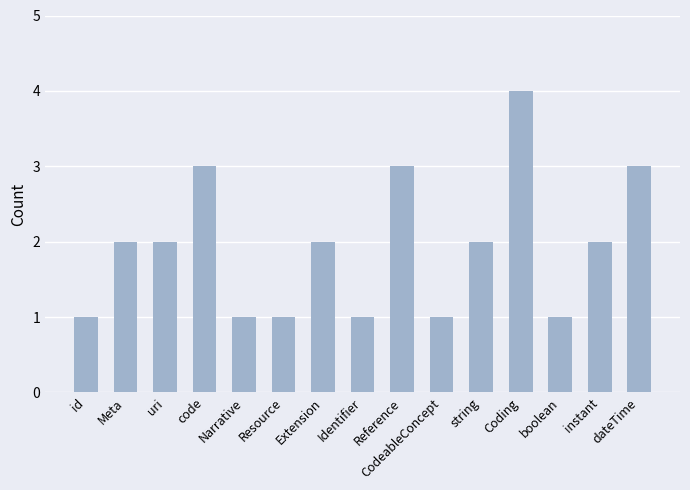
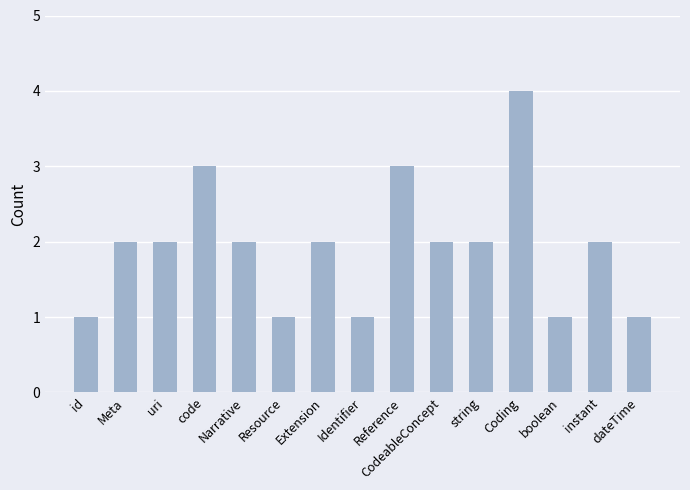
  {
    "id": 1,
    "Meta": 2,
    "uri": 2,
    "code": 3,
-   "Narrative": 1,
+   "Narrative": 2,
    "Resource": 1,
    "Extension": 2,
    "Identifier": 1,
    "Reference": 3,
-   "CodeableConcept": 1,
+   "CodeableConcept": 2,
    "string": 2,
    "Coding": 4,
    "boolean": 1,
    "instant": 2,
-   "dateTime": 3
+   "dateTime": 1
  }
